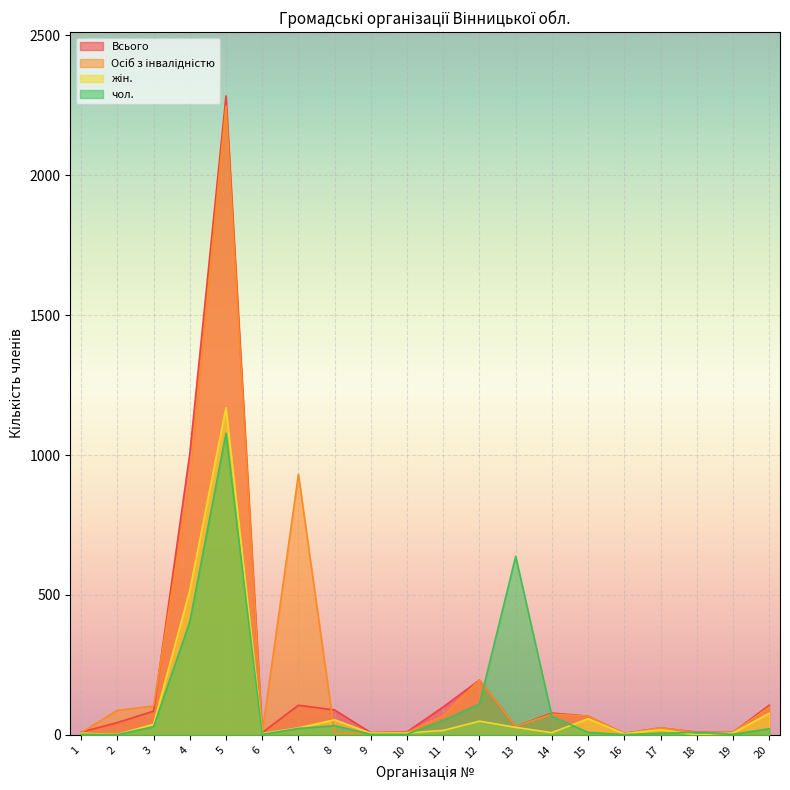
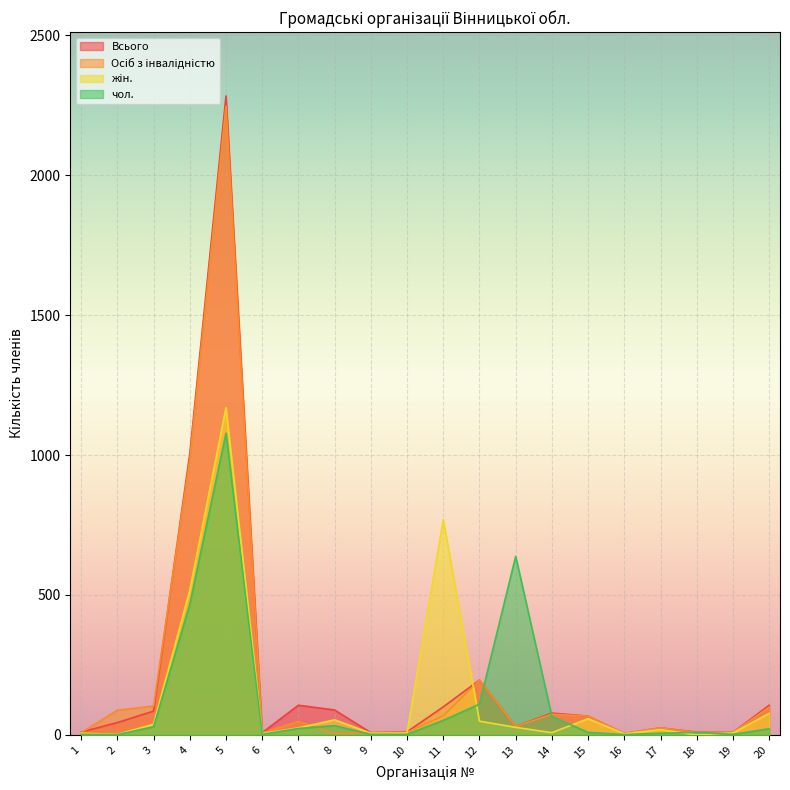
  {
    "Всього": {
      "2": 40,
      "3": 90,
      "4": 1000,
      "5": 2280,
      "7": 110,
      "8": 90,
      "11": 100
    },
    "Осіб з інвалідністю": {
      "2": 90,
      "3": 100,
-     "4": 910,
+     "4": 980,
      "5": 2250,
-     "7": 930,
+     "7": 50,
      "8": 10,
      "11": 70
    },
    "жін.": {
      "4": 520,
      "5": 1170,
      "8": 50,
-     "11": 20,
+     "11": 770,
      "12": 50,
      "14": 10,
      "15": 60,
      "20": 80
    },
    "чол.": {
-     "4": 400,
+     "4": 470,
      "5": 1080,
      "8": 30,
      "11": 50,
      "12": 110,
      "13": 640,
      "15": 10,
      "17": 10,
      "20": 20
    }
  }
